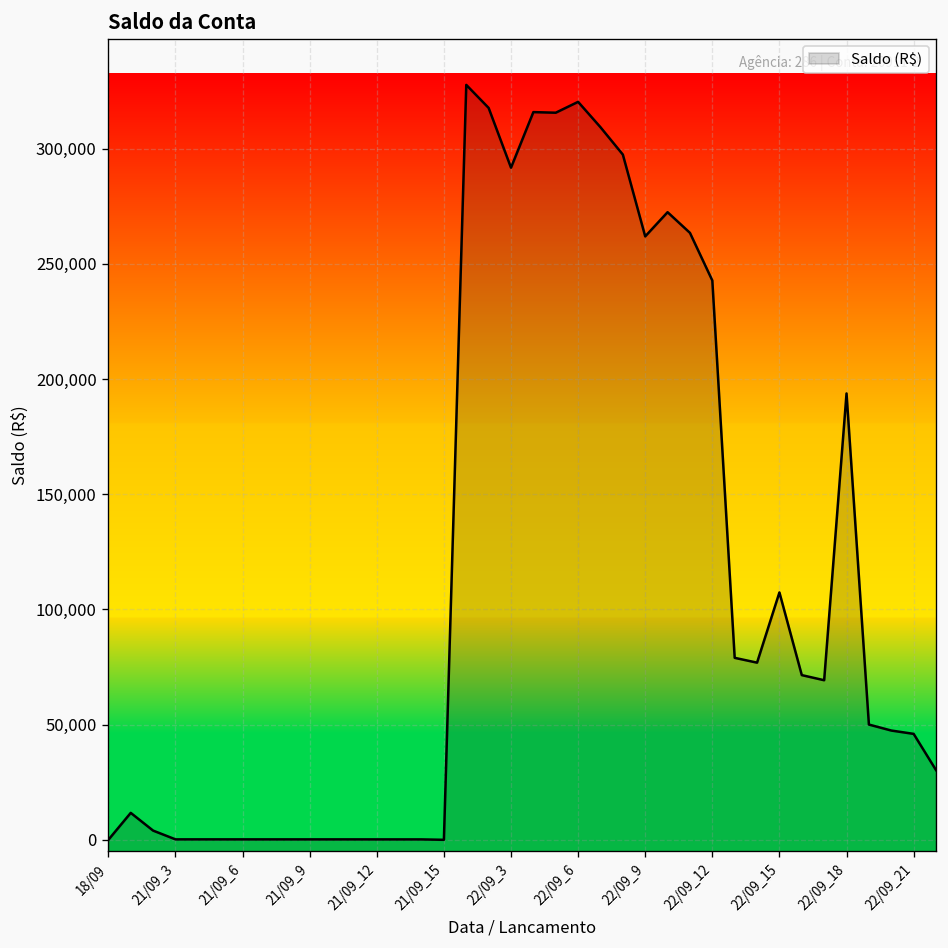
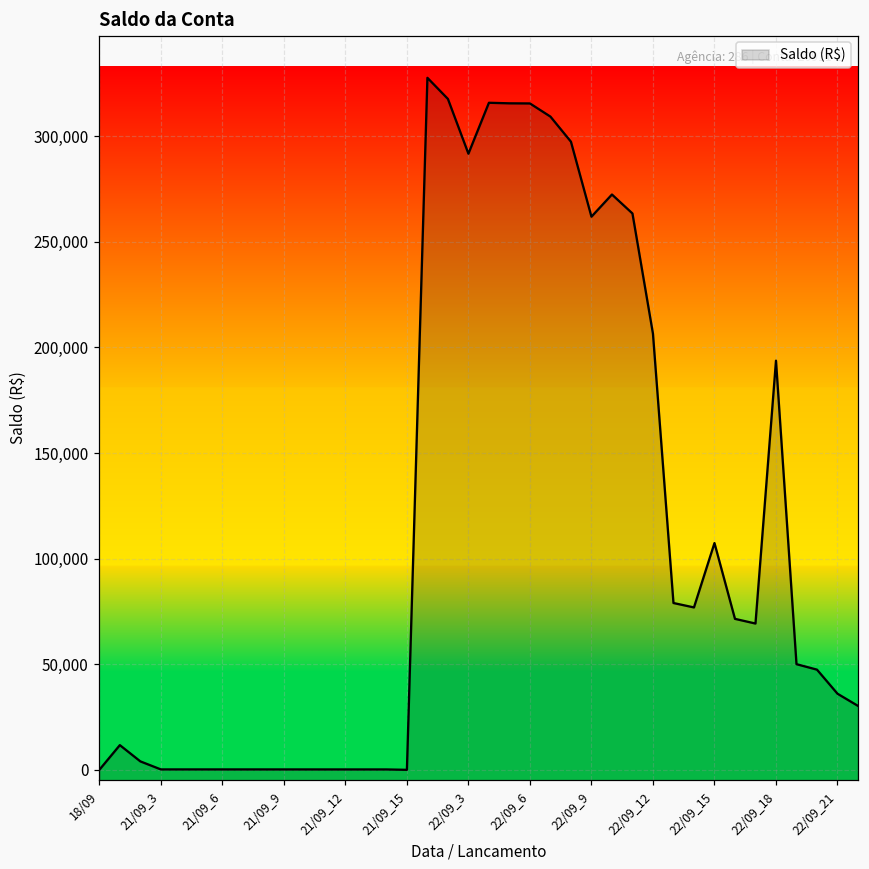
  {
    "18/09": "0",
    "21/09_3": "0",
    "21/09_6": "0",
    "21/09_9": "0",
    "21/09_12": "0",
    "21/09_15": "0",
    "22/09_3": "292,000",
-   "22/09_6": "320,000",
+   "22/09_6": "315,000",
    "22/09_9": "262,000",
-   "22/09_12": "243,000",
+   "22/09_12": "206,000",
    "22/09_15": "107,000",
    "22/09_18": "194,000",
-   "22/09_21": "46,000"
+   "22/09_21": "36,000"
  }
